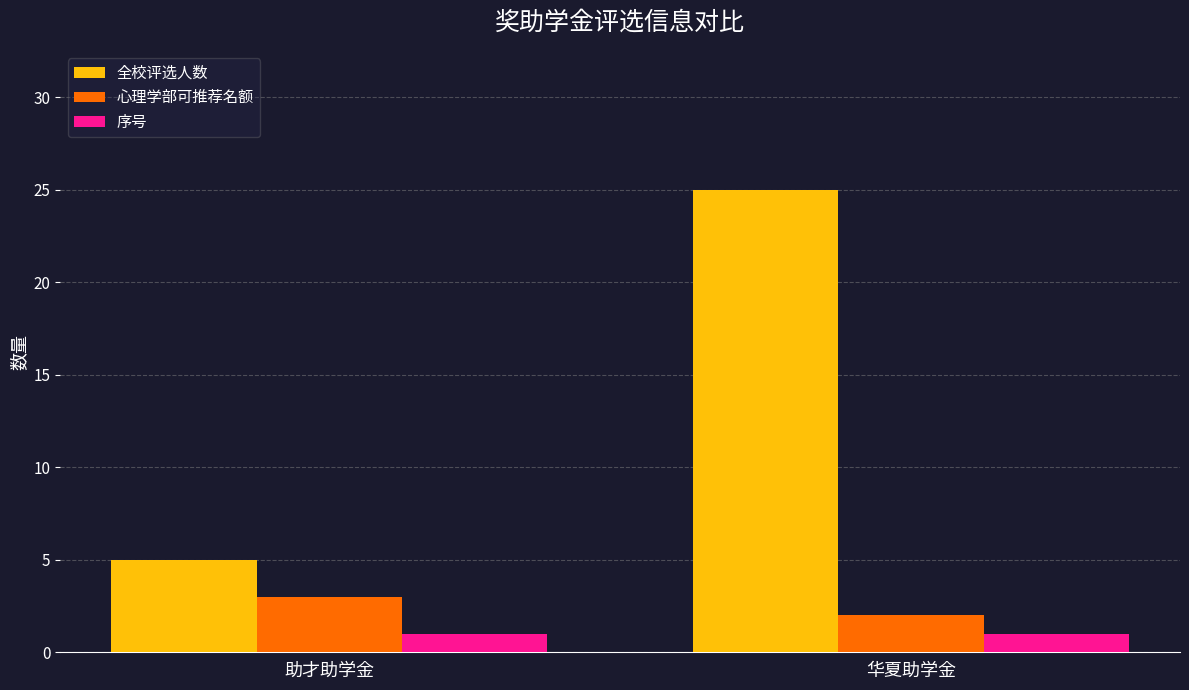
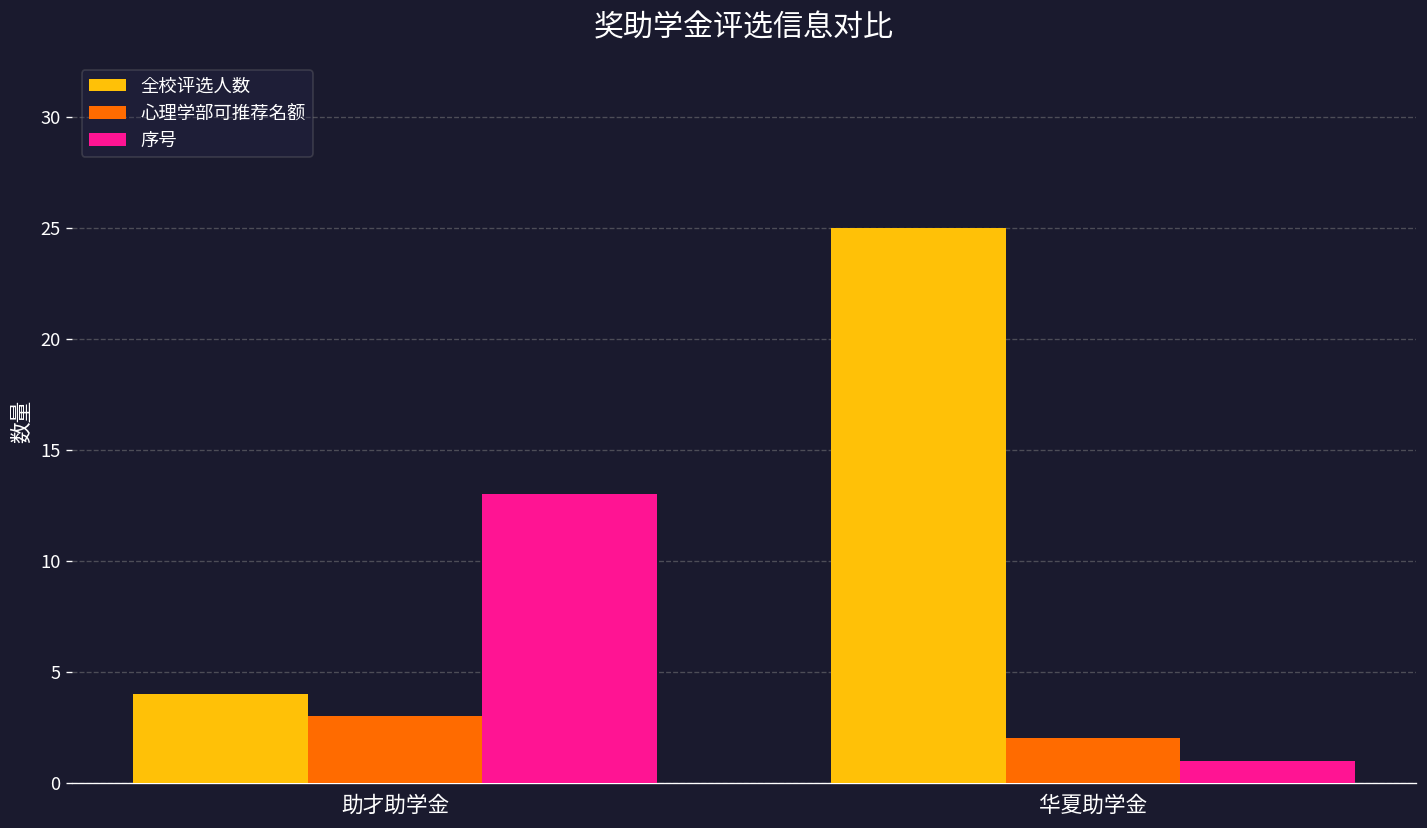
  {
    "全校评选人数": {
-     "助才助学金": 5,
+     "助才助学金": 4,
      "华夏助学金": 25
    },
    "心理学部可推荐名额": {
      "助才助学金": 3,
      "华夏助学金": 2
    },
    "序号": {
-     "助才助学金": 1,
+     "助才助学金": 13,
      "华夏助学金": 1
    }
  }
